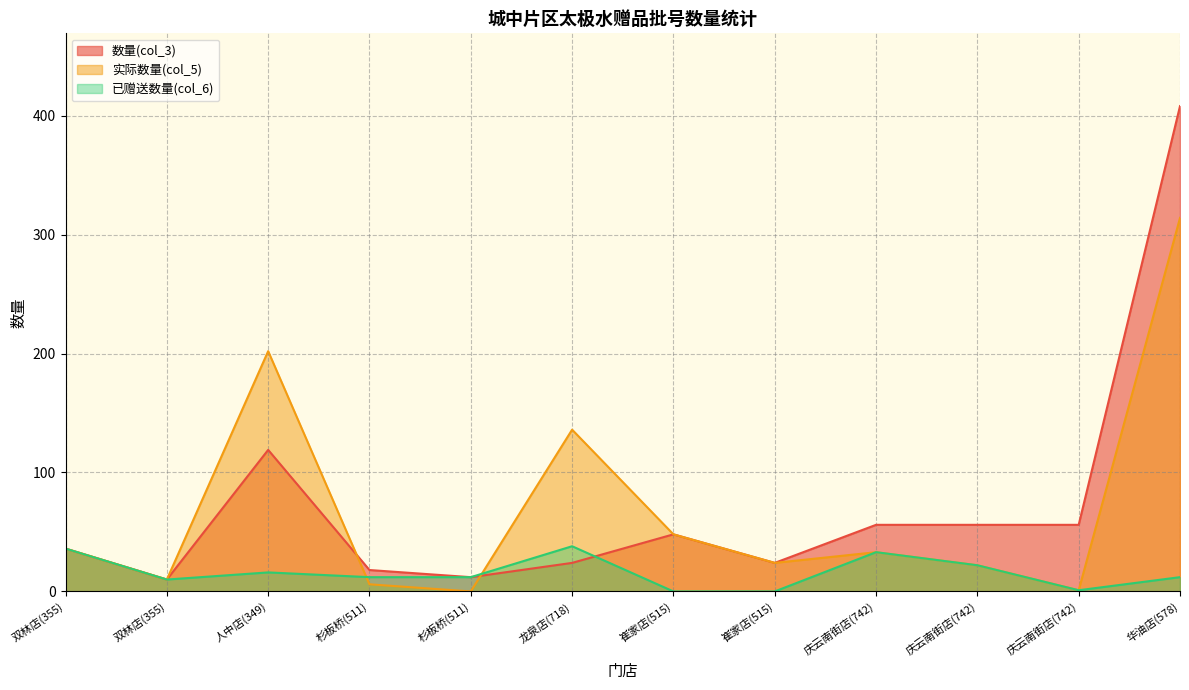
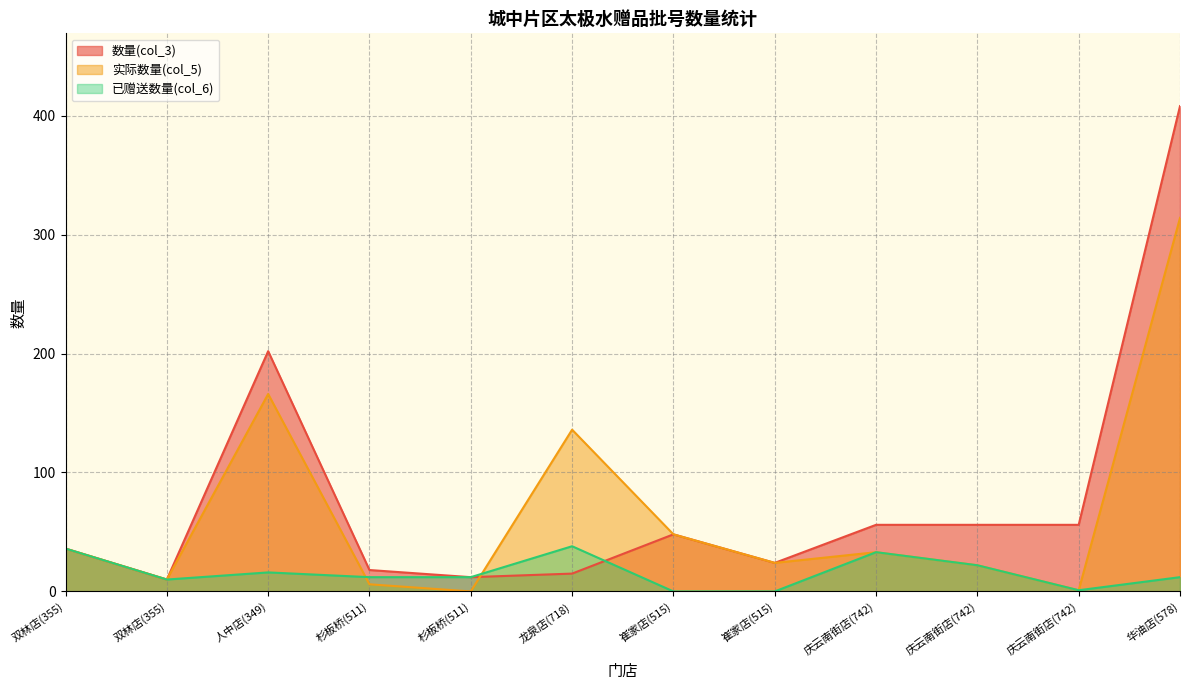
  {
    "数量(col_3)": {
-     "人中店(349)": 119,
-     "龙泉店(718)": 24,
+     "人中店(349)": 202,
+     "龙泉店(718)": 15,
      "华油店(578)": 408
    },
    "实际数量(col_5)": {
-     "人中店(349)": 202,
+     "人中店(349)": 166,
      "龙泉店(718)": 136,
      "华油店(578)": 314
    },
    "已赠送数量(col_6)": {
      "人中店(349)": 16,
      "龙泉店(718)": 38,
      "华油店(578)": 12
    }
  }
